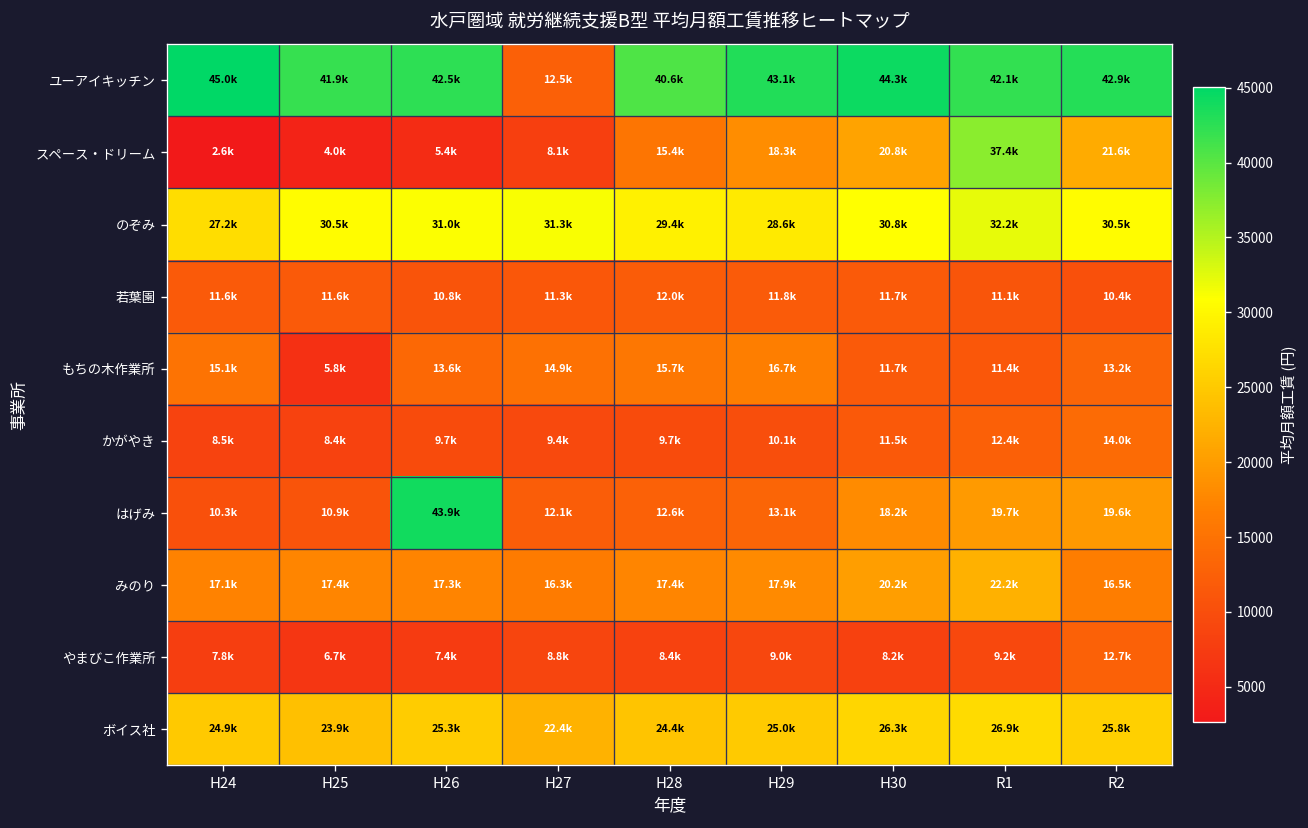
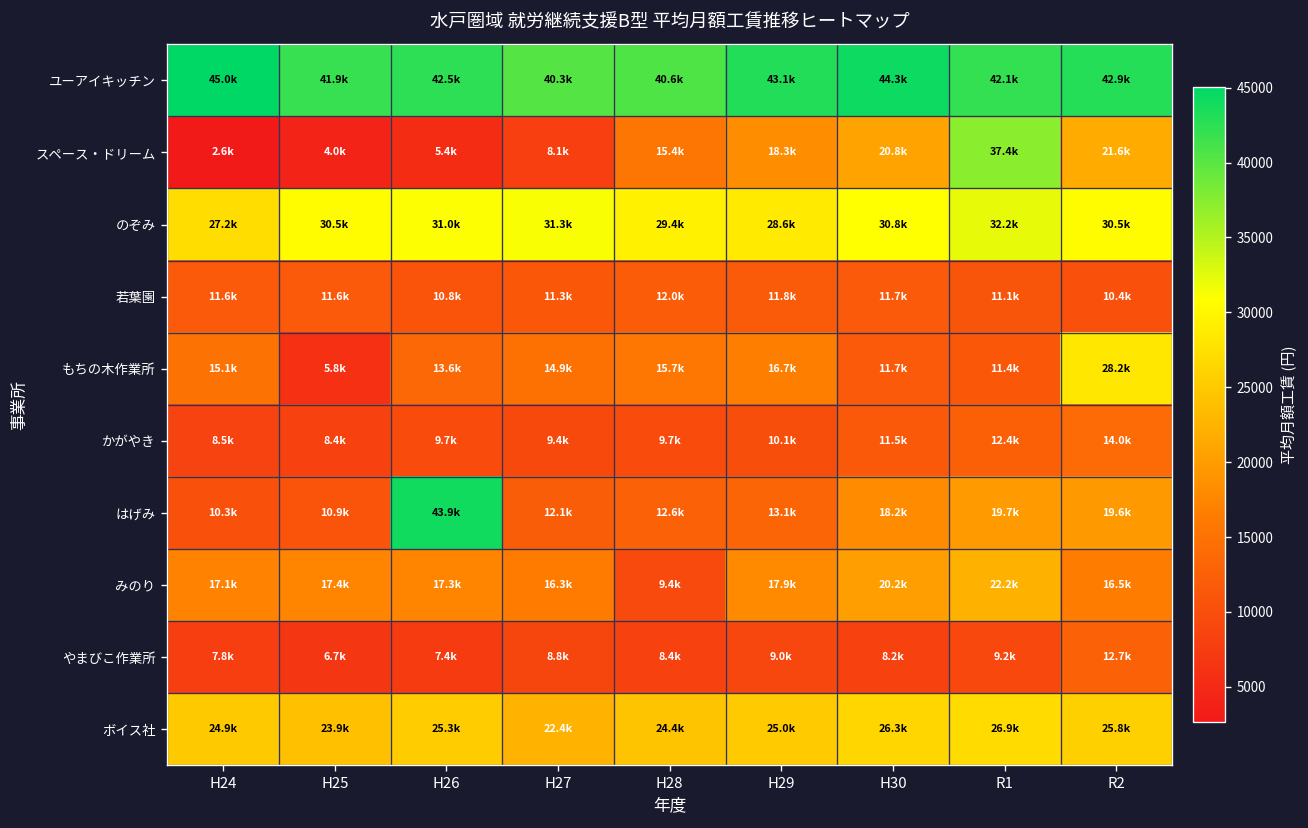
  {
    "ユーアイキッチン": {
      "H24": "45.0k",
      "H25": "41.9k",
      "H26": "42.5k",
-     "H27": "12.5k",
+     "H27": "40.3k",
      "H28": "40.6k",
      "H29": "43.1k",
      "H30": "44.3k",
      "R1": "42.1k",
      "R2": "42.9k"
    },
    "スペース・ドリーム": {
      "H24": "2.6k",
      "H25": "4.0k",
      "H26": "5.4k",
      "H27": "8.1k",
      "H28": "15.4k",
      "H29": "18.3k",
      "H30": "20.8k",
      "R1": "37.4k",
      "R2": "21.6k"
    },
    "のぞみ": {
      "H24": "27.2k",
      "H25": "30.5k",
      "H26": "31.0k",
      "H27": "31.3k",
      "H28": "29.4k",
      "H29": "28.6k",
      "H30": "30.8k",
      "R1": "32.2k",
      "R2": "30.5k"
    },
    "若葉園": {
      "H24": "11.6k",
      "H25": "11.6k",
      "H26": "10.8k",
      "H27": "11.3k",
      "H28": "12.0k",
      "H29": "11.8k",
      "H30": "11.7k",
      "R1": "11.1k",
      "R2": "10.4k"
    },
    "もちの木作業所": {
      "H24": "15.1k",
      "H25": "5.8k",
      "H26": "13.6k",
      "H27": "14.9k",
      "H28": "15.7k",
      "H29": "16.7k",
      "H30": "11.7k",
      "R1": "11.4k",
-     "R2": "13.2k"
+     "R2": "28.2k"
    },
    "かがやき": {
      "H24": "8.5k",
      "H25": "8.4k",
      "H26": "9.7k",
      "H27": "9.4k",
      "H28": "9.7k",
      "H29": "10.1k",
      "H30": "11.5k",
      "R1": "12.4k",
      "R2": "14.0k"
    },
    "はげみ": {
      "H24": "10.3k",
      "H25": "10.9k",
      "H26": "43.9k",
      "H27": "12.1k",
      "H28": "12.6k",
      "H29": "13.1k",
      "H30": "18.2k",
      "R1": "19.7k",
      "R2": "19.6k"
    },
    "みのり": {
      "H24": "17.1k",
      "H25": "17.4k",
      "H26": "17.3k",
      "H27": "16.3k",
-     "H28": "17.4k",
+     "H28": "9.4k",
      "H29": "17.9k",
      "H30": "20.2k",
      "R1": "22.2k",
      "R2": "16.5k"
    },
    "やまびこ作業所": {
      "H24": "7.8k",
      "H25": "6.7k",
      "H26": "7.4k",
      "H27": "8.8k",
      "H28": "8.4k",
      "H29": "9.0k",
      "H30": "8.2k",
      "R1": "9.2k",
      "R2": "12.7k"
    },
    "ボイス社": {
      "H24": "24.9k",
      "H25": "23.9k",
      "H26": "25.3k",
      "H27": "22.4k",
      "H28": "24.4k",
      "H29": "25.0k",
      "H30": "26.3k",
      "R1": "26.9k",
      "R2": "25.8k"
    }
  }
